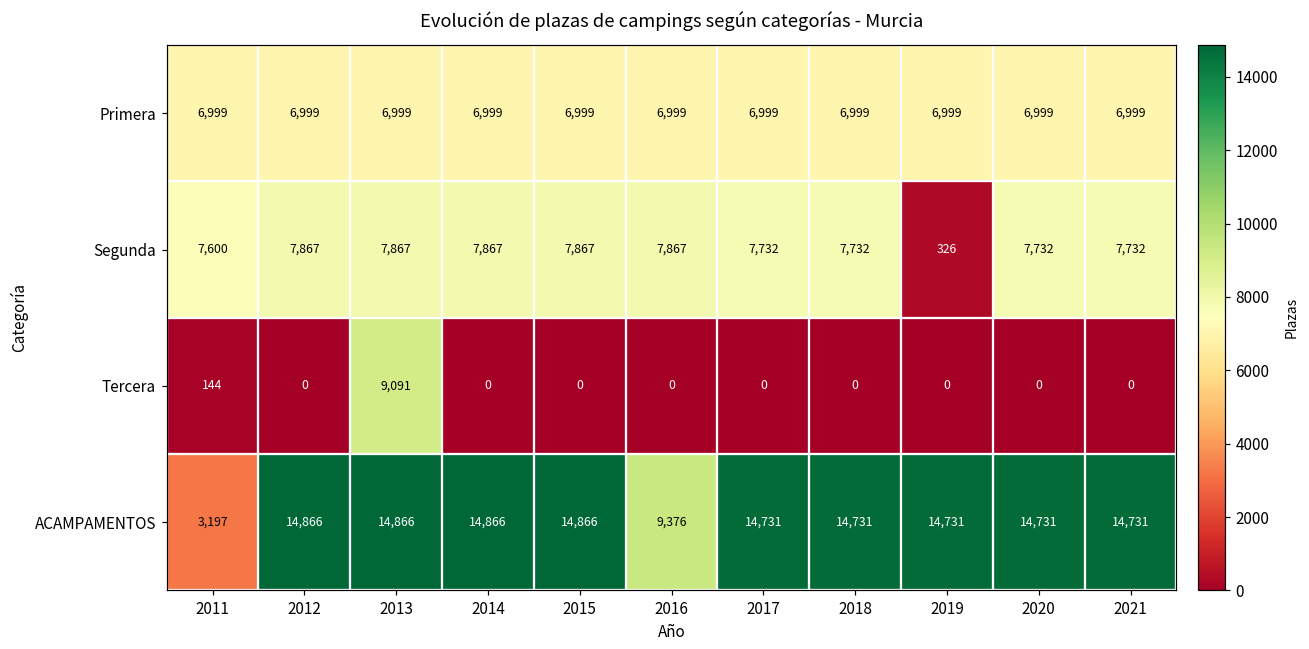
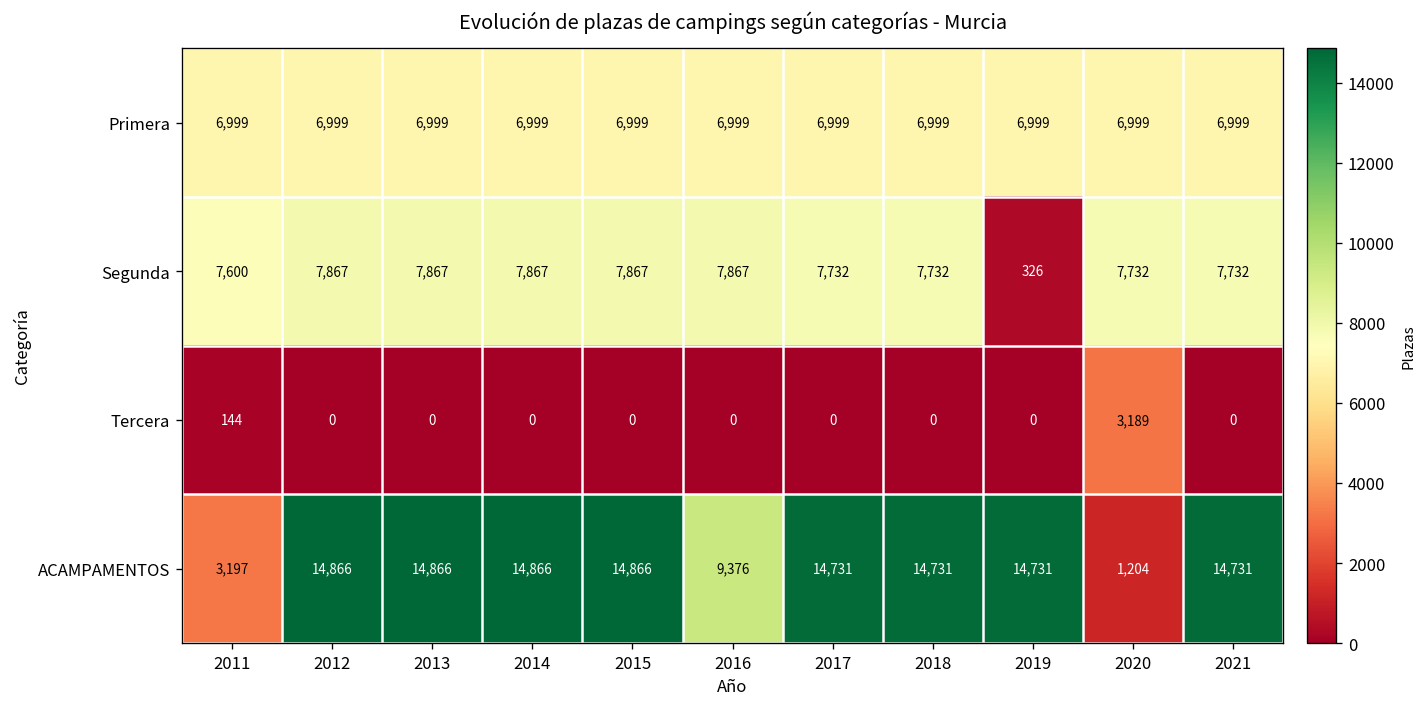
  {
    "Primera": {
      "2011": "6,999",
      "2012": "6,999",
      "2013": "6,999",
      "2014": "6,999",
      "2015": "6,999",
      "2016": "6,999",
      "2017": "6,999",
      "2018": "6,999",
      "2019": "6,999",
      "2020": "6,999",
      "2021": "6,999"
    },
    "Segunda": {
      "2011": "7,600",
      "2012": "7,867",
      "2013": "7,867",
      "2014": "7,867",
      "2015": "7,867",
      "2016": "7,867",
      "2017": "7,732",
      "2018": "7,732",
      "2019": "326",
      "2020": "7,732",
      "2021": "7,732"
    },
    "Tercera": {
      "2011": "144",
      "2012": "0",
-     "2013": "9,091",
+     "2013": "0",
      "2014": "0",
      "2015": "0",
      "2016": "0",
      "2017": "0",
      "2018": "0",
      "2019": "0",
-     "2020": "0",
+     "2020": "3,189",
      "2021": "0"
    },
    "ACAMPAMENTOS": {
      "2011": "3,197",
      "2012": "14,866",
      "2013": "14,866",
      "2014": "14,866",
      "2015": "14,866",
      "2016": "9,376",
      "2017": "14,731",
      "2018": "14,731",
      "2019": "14,731",
-     "2020": "14,731",
+     "2020": "1,204",
      "2021": "14,731"
    }
  }
